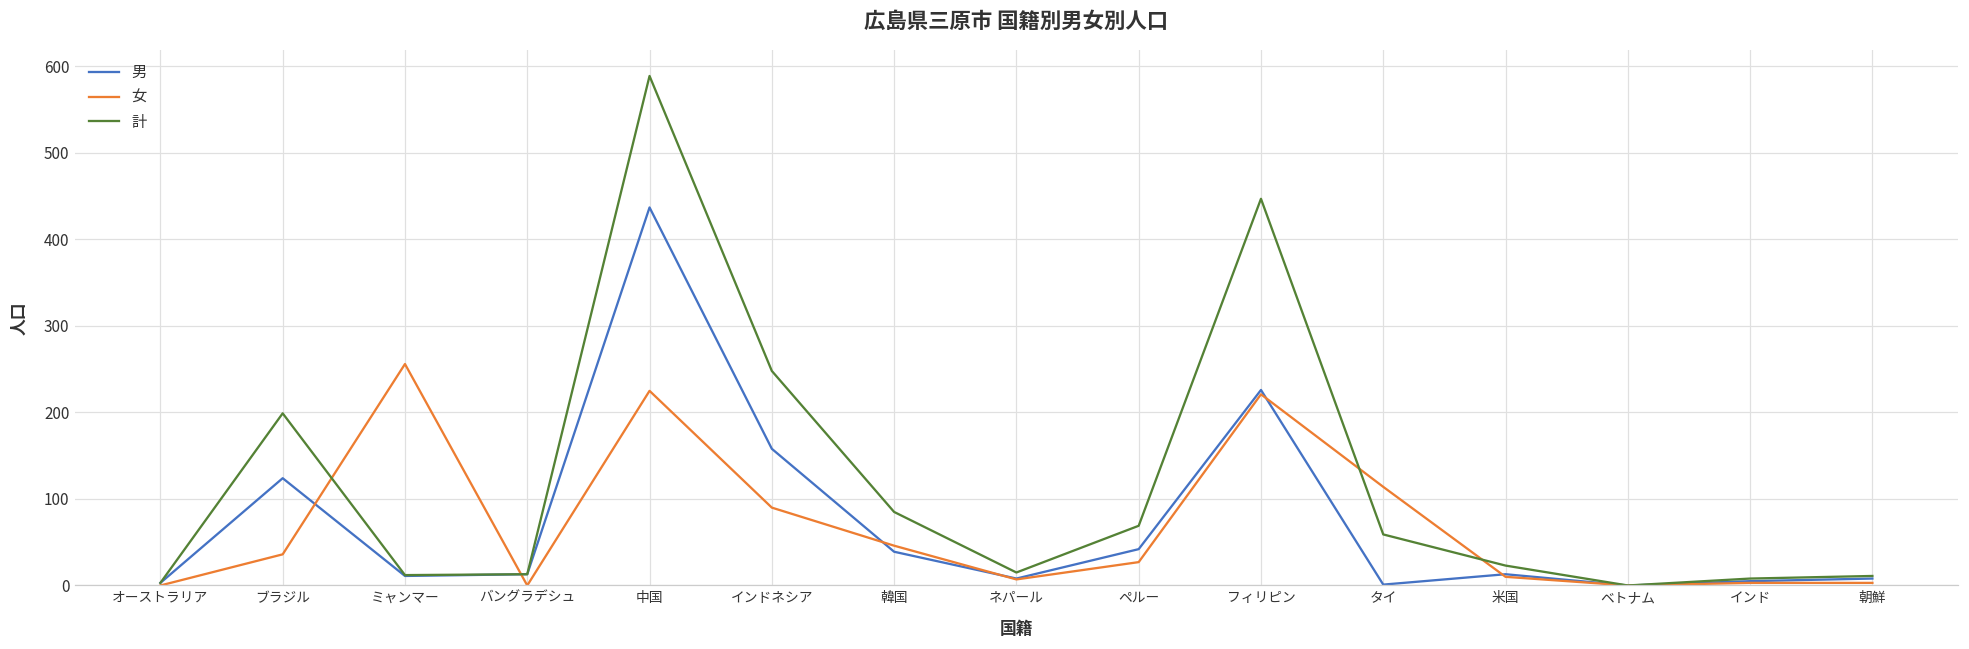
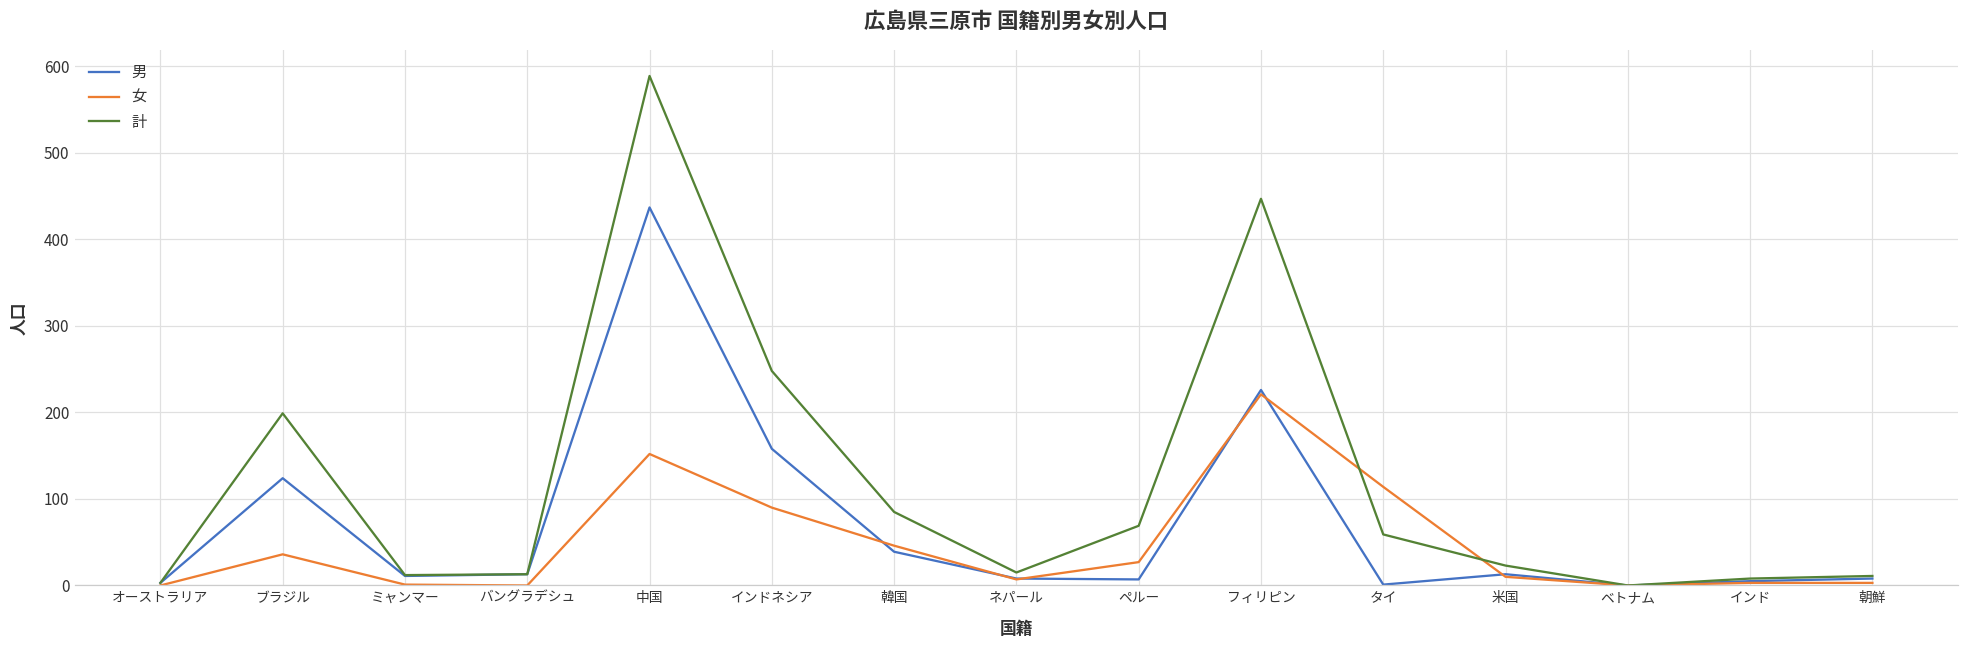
  {
    "男": {
      "ブラジル": 120,
      "中国": 440,
      "インドネシア": 160,
      "韓国": 40,
-     "ペルー": 40,
+     "ペルー": 10,
      "フィリピン": 230,
      "タイ": 0
    },
    "女": {
      "ブラジル": 40,
-     "ミャンマー": 260,
+     "ミャンマー": 0,
      "バングラデシュ": 0,
-     "中国": 230,
+     "中国": 150,
      "インドネシア": 90,
      "韓国": 50,
      "ペルー": 30,
      "フィリピン": 220,
      "タイ": 110,
      "朝鮮": 0
    },
    "計": {
      "ブラジル": 200,
      "中国": 590,
      "インドネシア": 250,
      "韓国": 90,
      "ネパール": 20,
      "ペルー": 70,
      "フィリピン": 450,
      "タイ": 60,
      "米国": 20
    }
  }
